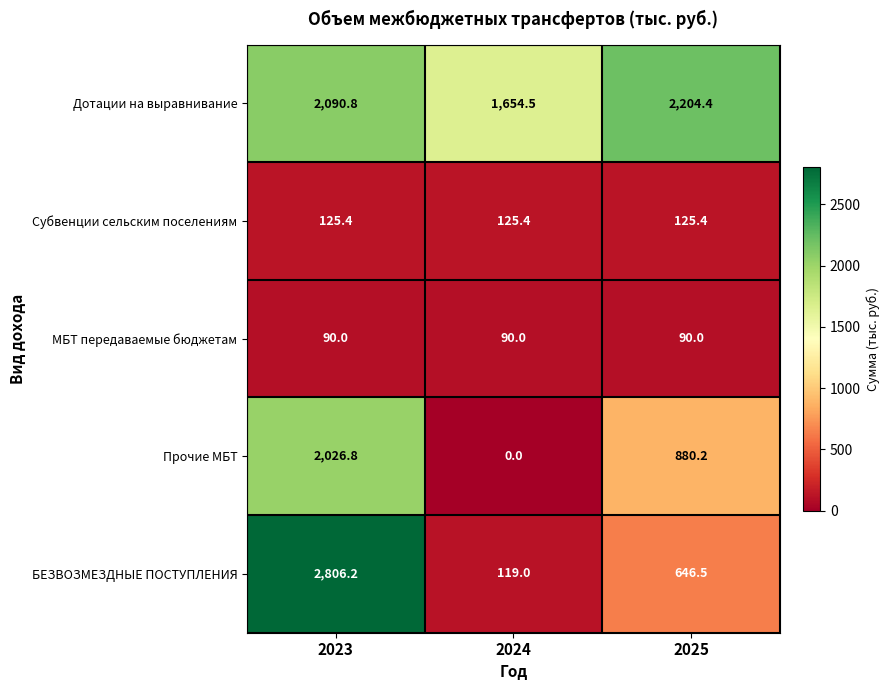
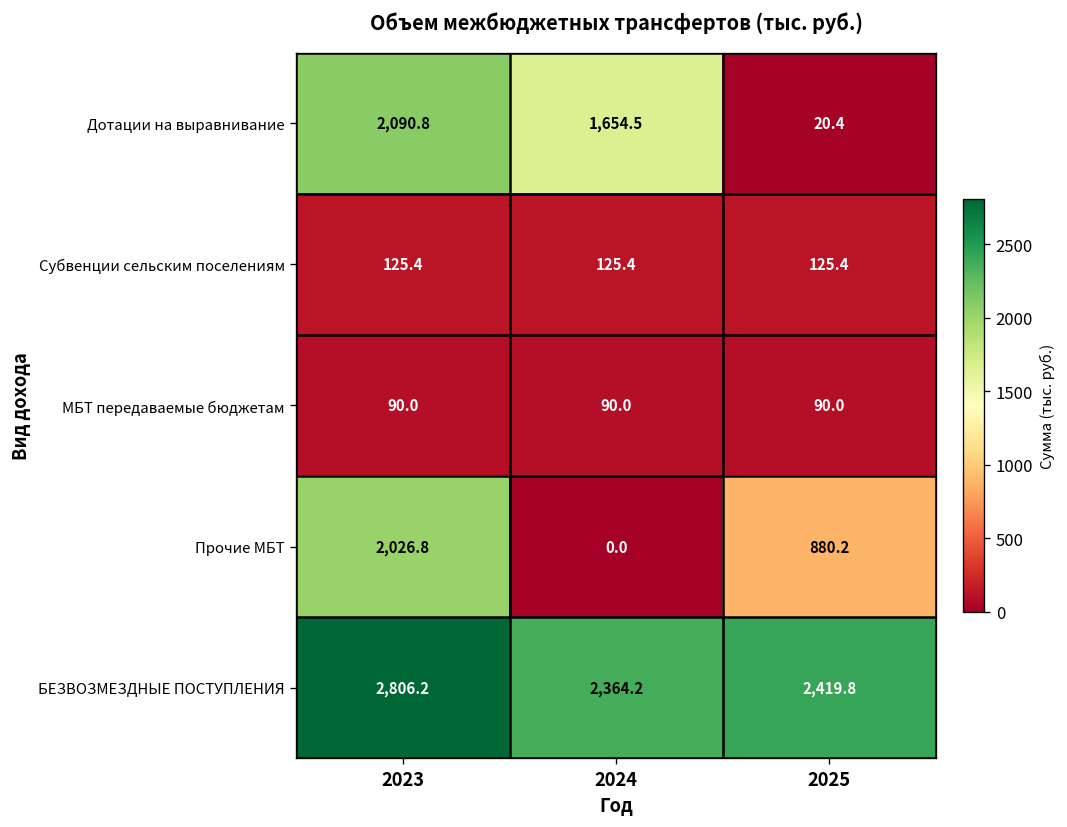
  {
    "Дотации на выравнивание": {
      "2023": "2,090.8",
      "2024": "1,654.5",
-     "2025": "2,204.4"
+     "2025": "20.4"
    },
    "Субвенции сельским поселениям": {
      "2023": "125.4",
      "2024": "125.4",
      "2025": "125.4"
    },
    "МБТ передаваемые бюджетам": {
      "2023": "90.0",
      "2024": "90.0",
      "2025": "90.0"
    },
    "Прочие МБТ": {
      "2023": "2,026.8",
      "2024": "0.0",
      "2025": "880.2"
    },
    "БЕЗВОЗМЕЗДНЫЕ ПОСТУПЛЕНИЯ": {
      "2023": "2,806.2",
-     "2024": "119.0",
-     "2025": "646.5"
+     "2024": "2,364.2",
+     "2025": "2,419.8"
    }
  }
